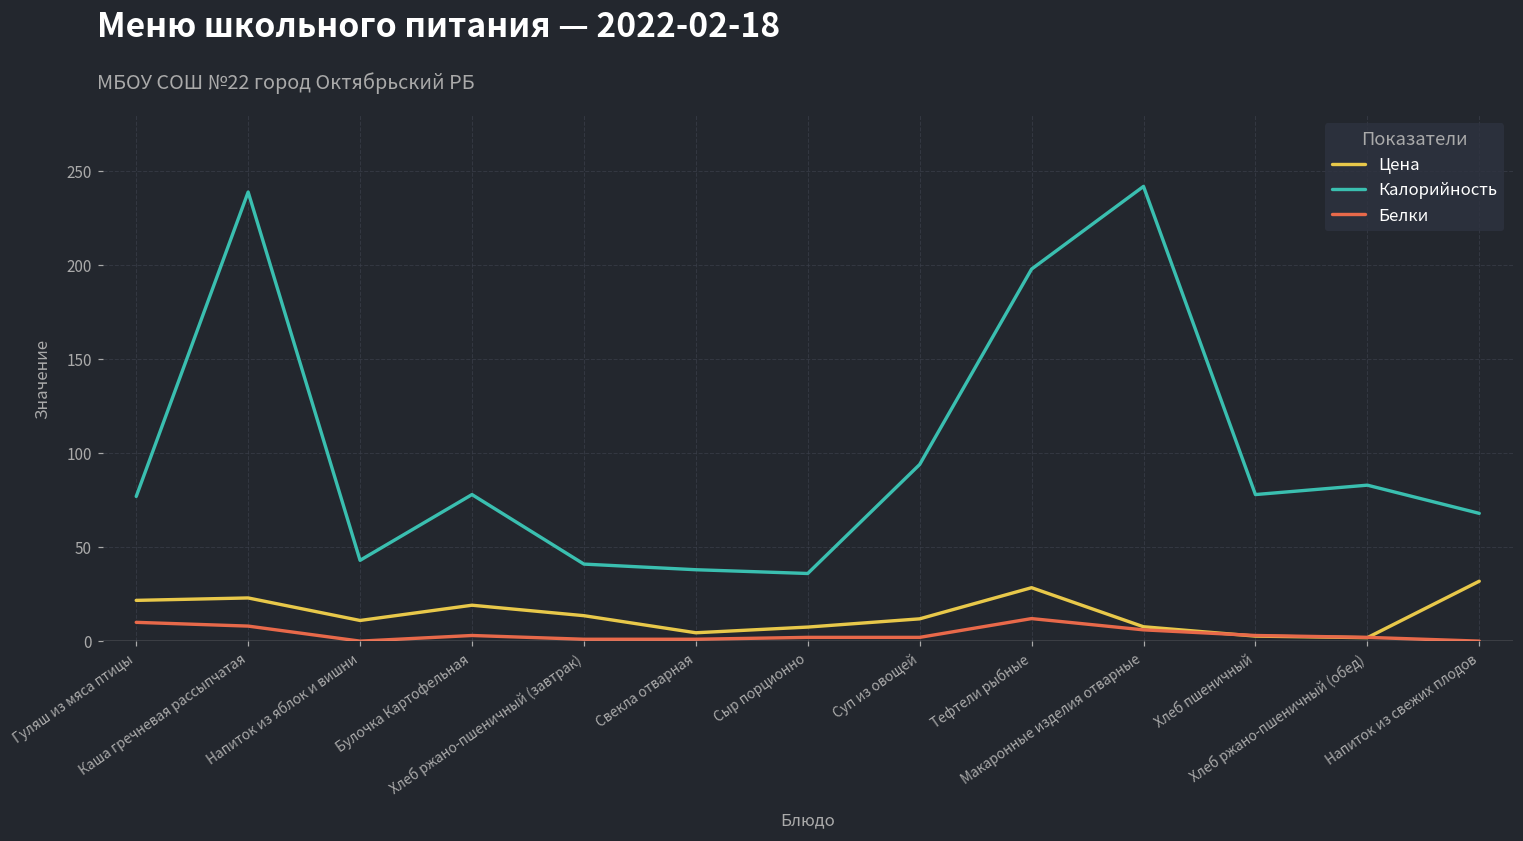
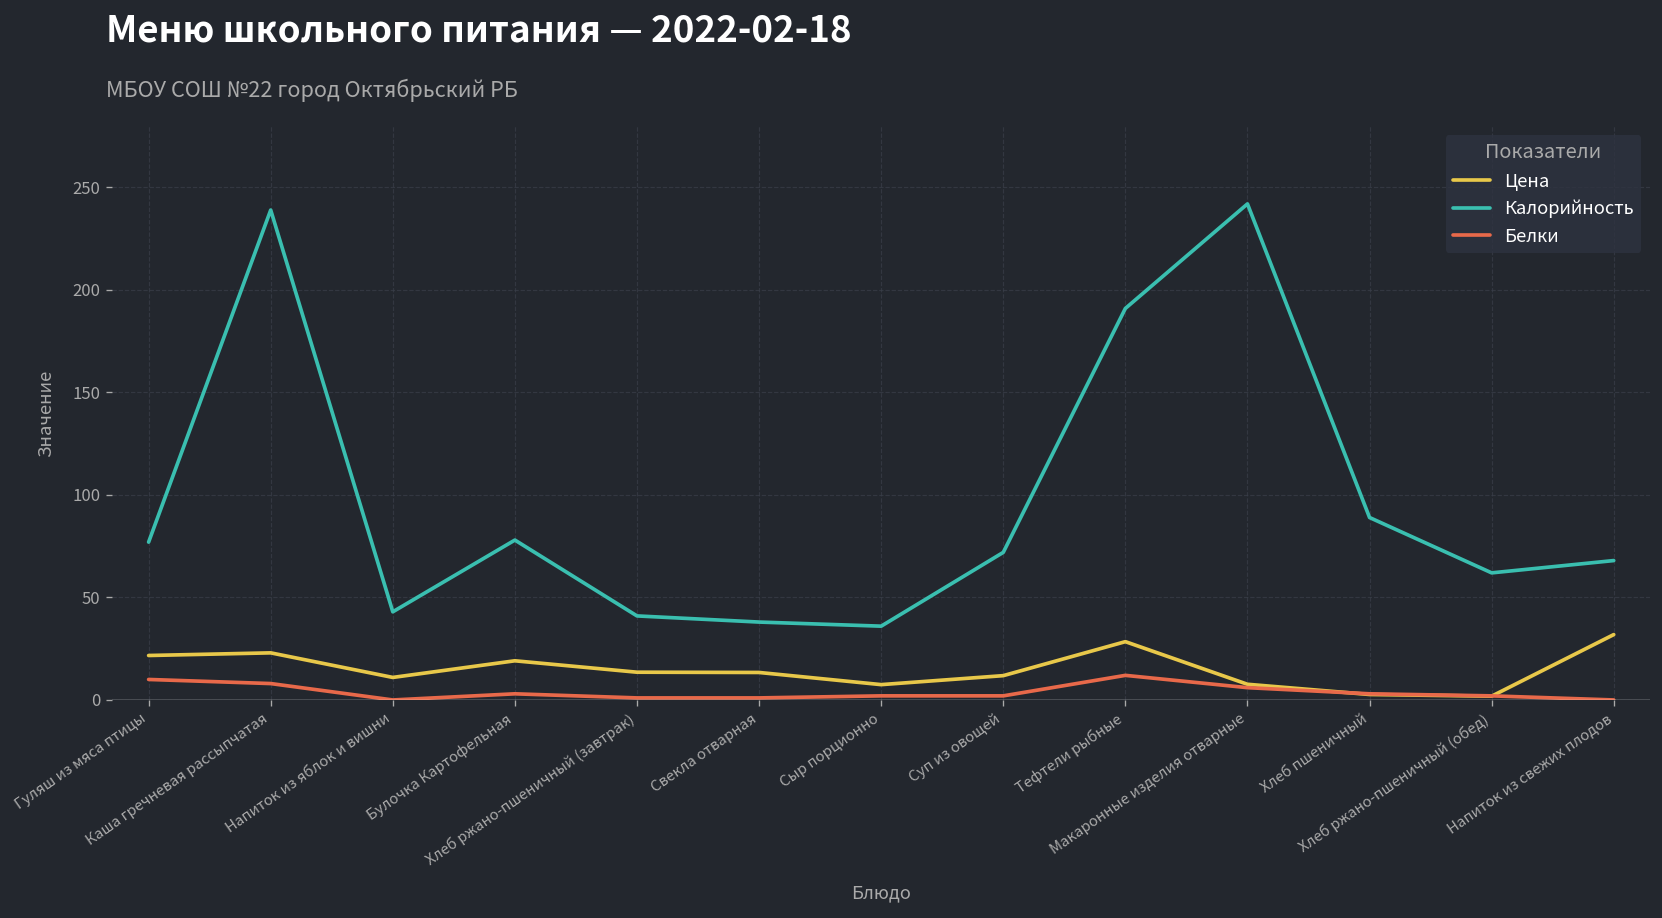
  {
    "Цена": {
      "Гуляш из мяса птицы": 22,
      "Каша гречневая рассыпчатая": 23,
      "Напиток из яблок и вишни": 11,
      "Булочка Картофельная": 19,
      "Хлеб ржано-пшеничный (завтрак)": 14,
-     "Свекла отварная": 4,
+     "Свекла отварная": 13,
      "Сыр порционно": 7,
      "Суп из овощей": 12,
      "Тефтели рыбные": 28,
      "Макаронные изделия отварные": 8,
      "Напиток из свежих плодов": 32
    },
    "Калорийность": {
      "Гуляш из мяса птицы": 77,
      "Каша гречневая рассыпчатая": 239,
      "Напиток из яблок и вишни": 43,
      "Булочка Картофельная": 78,
      "Хлеб ржано-пшеничный (завтрак)": 41,
      "Свекла отварная": 38,
      "Сыр порционно": 36,
-     "Суп из овощей": 94,
-     "Тефтели рыбные": 198,
+     "Суп из овощей": 72,
+     "Тефтели рыбные": 191,
      "Макаронные изделия отварные": 242,
-     "Хлеб пшеничный": 78,
-     "Хлеб ржано-пшеничный (обед)": 83,
+     "Хлеб пшеничный": 89,
+     "Хлеб ржано-пшеничный (обед)": 62,
      "Напиток из свежих плодов": 68
    },
    "Белки": {
      "Гуляш из мяса птицы": 10,
      "Каша гречневая рассыпчатая": 8,
      "Напиток из яблок и вишни": 0,
      "Булочка Картофельная": 3,
      "Хлеб ржано-пшеничный (завтрак)": 1,
      "Свекла отварная": 1,
      "Сыр порционно": 2,
      "Суп из овощей": 2,
      "Тефтели рыбные": 12,
      "Макаронные изделия отварные": 6,
      "Напиток из свежих плодов": 0
    }
  }
